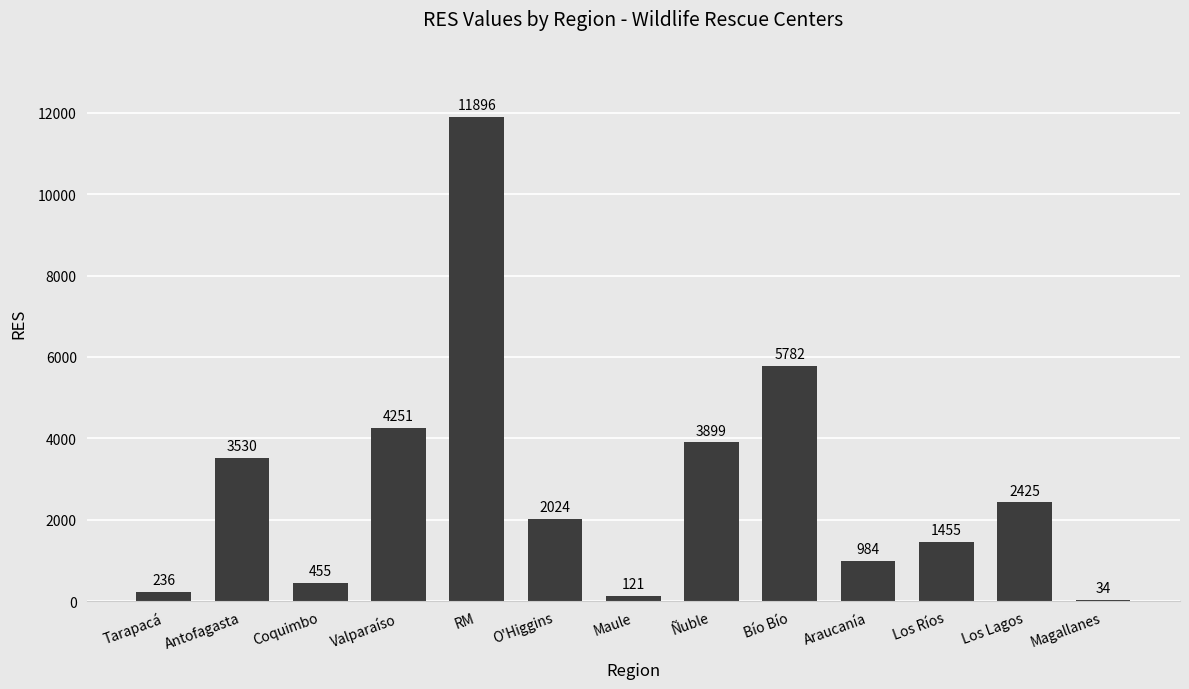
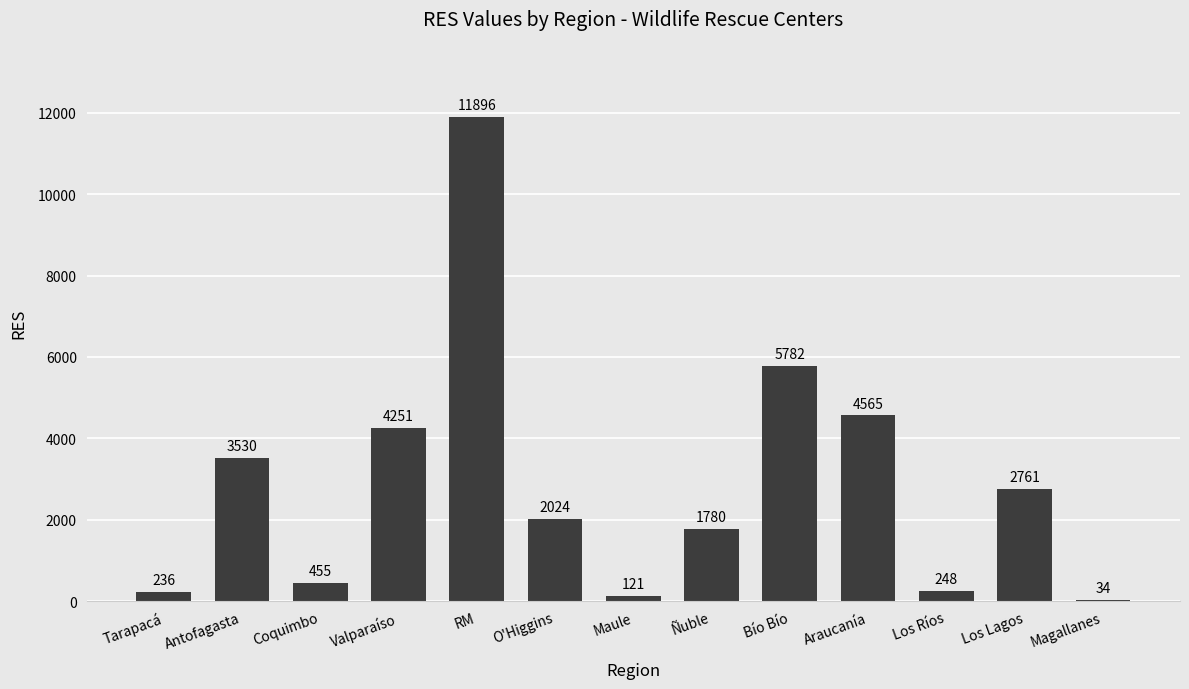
  {
    "Tarapacá": 236,
    "Antofagasta": 3530,
    "Coquimbo": 455,
    "Valparaíso": 4251,
    "RM": 11896,
    "O'Higgins": 2024,
    "Maule": 121,
-   "Ñuble": 3899,
+   "Ñuble": 1780,
    "Bío Bío": 5782,
-   "Araucanía": 984,
-   "Los Ríos": 1455,
-   "Los Lagos": 2425,
+   "Araucanía": 4565,
+   "Los Ríos": 248,
+   "Los Lagos": 2761,
    "Magallanes": 34
  }
